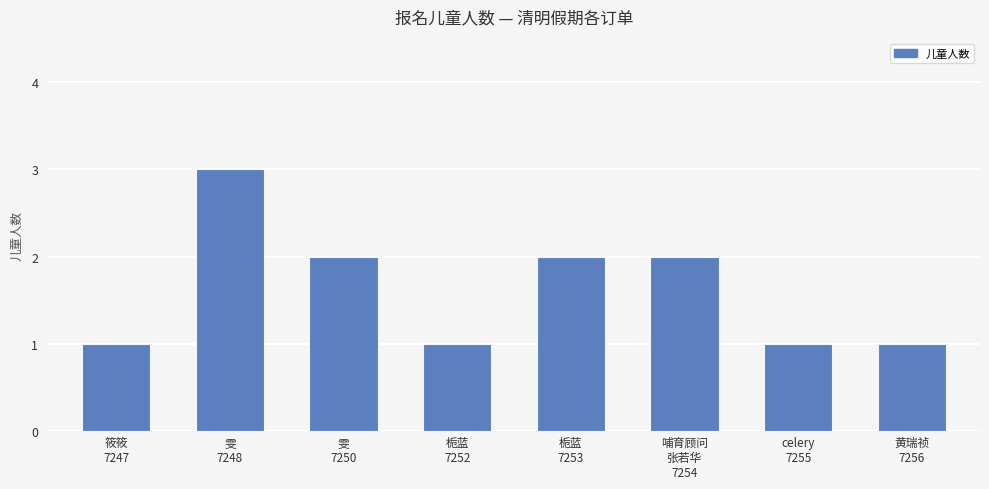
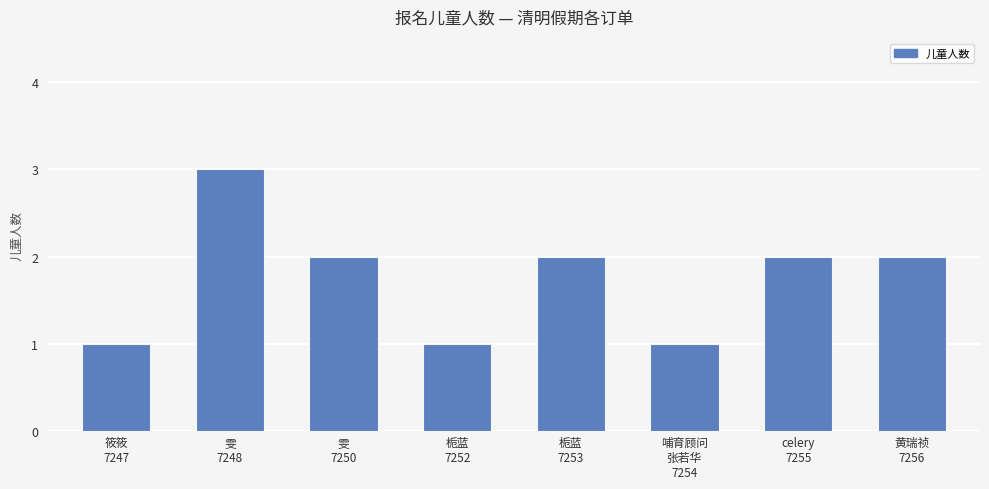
  {
    "筱筱 7247": 1,
    "雯 7248": 3,
    "雯 7250": 2,
    "栀蓝 7252": 1,
    "栀蓝 7253": 2,
-   "哺育顾问 张若华 7254": 2,
-   "celery 7255": 1,
-   "黄瑞祯 7256": 1
+   "哺育顾问 张若华 7254": 1,
+   "celery 7255": 2,
+   "黄瑞祯 7256": 2
  }
